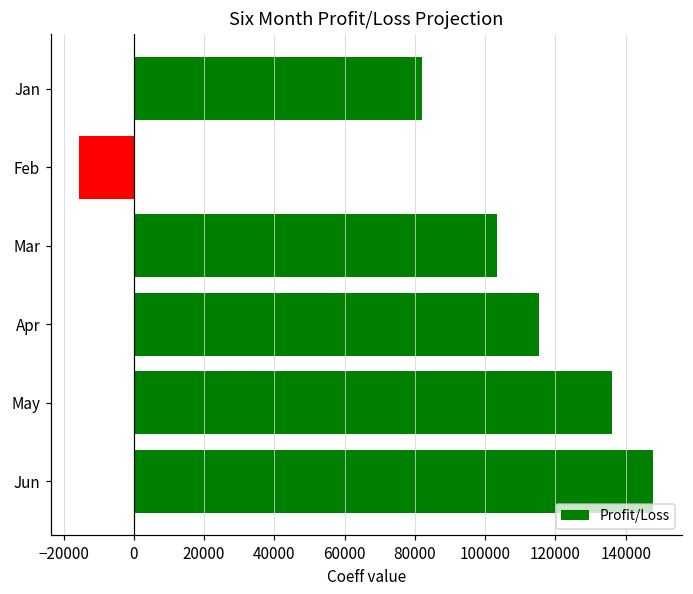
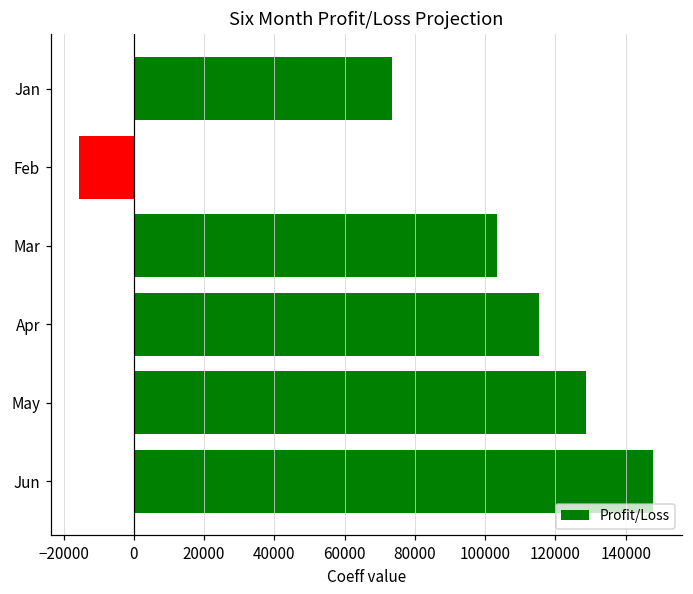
  {
-   "Jan": 82000,
+   "Jan": 74000,
    "Feb": -15000,
    "Mar": 103000,
    "Apr": 115000,
-   "May": 136000,
+   "May": 129000,
    "Jun": 148000
  }
